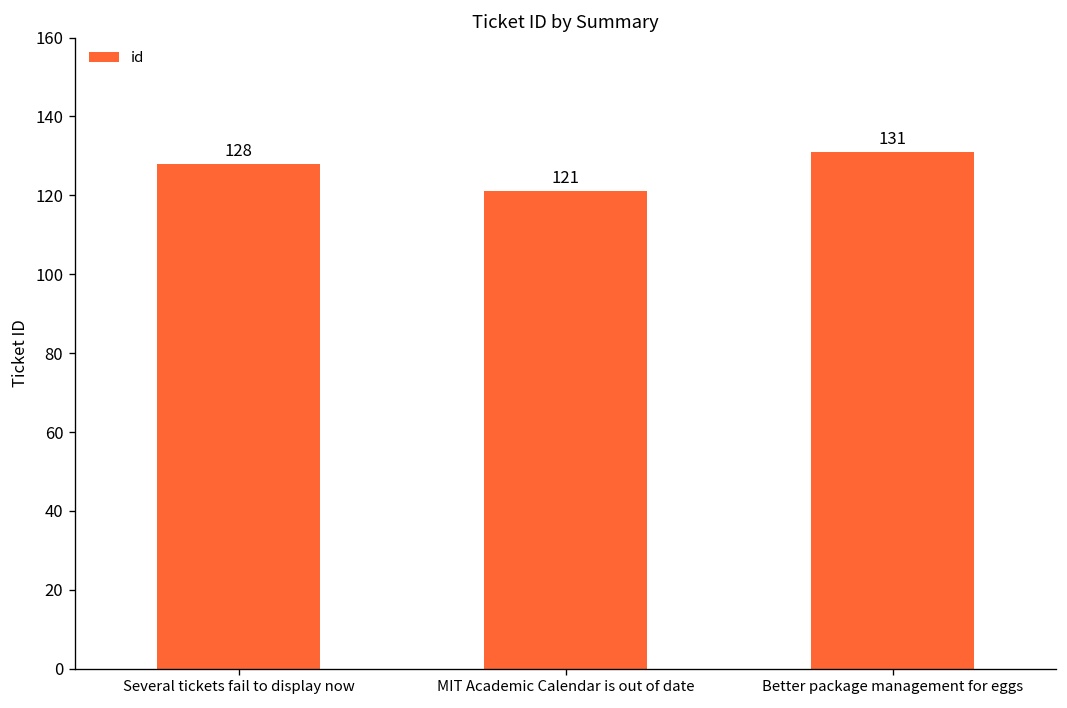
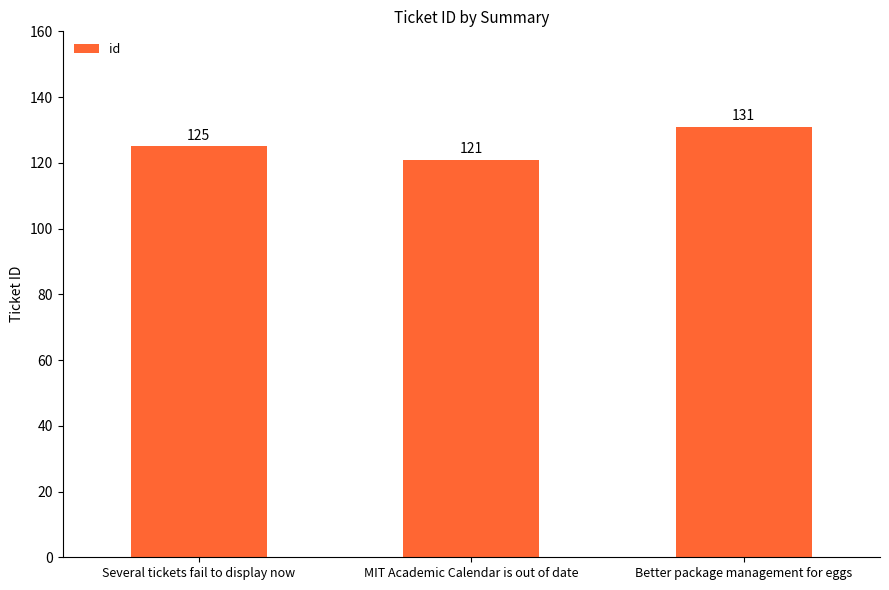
  {
-   "Several tickets fail to display now": 128,
+   "Several tickets fail to display now": 125,
    "MIT Academic Calendar is out of date": 121,
    "Better package management for eggs": 131
  }
